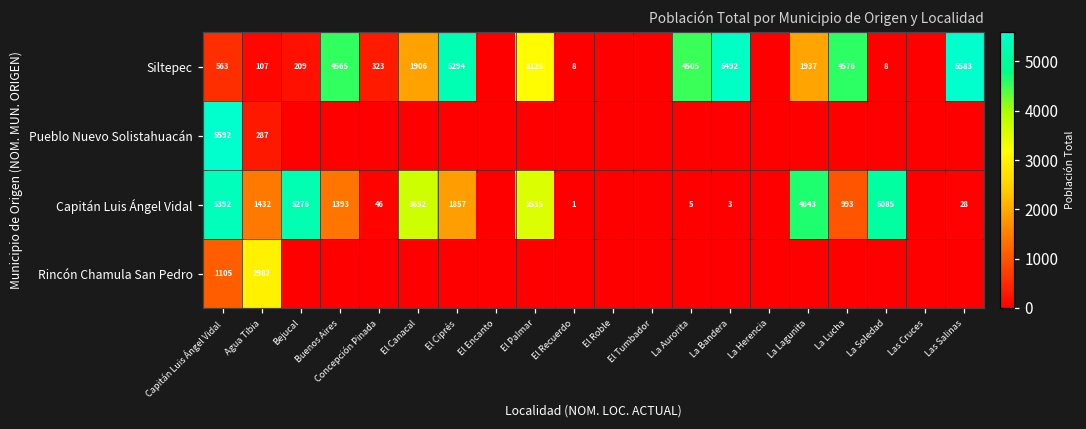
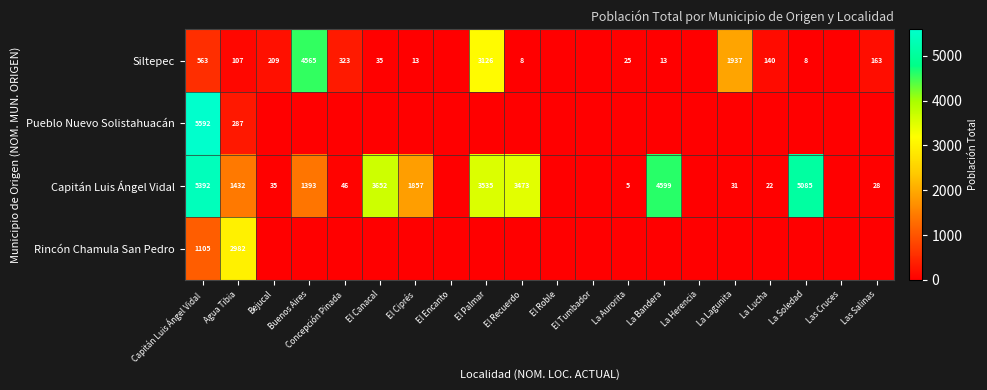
  {
    "Siltepec": {
      "Capitán Luis Ángel Vidal": 563,
      "Agua Tibia": 107,
      "Bejucal": 209,
      "Buenos Aires": 4565,
      "Concepción Pinada": 323,
-     "El Canacal": 1906,
-     "El Ciprés": 5294,
+     "El Canacal": 35,
+     "El Ciprés": 13,
      "El Palmar": 3126,
      "El Recuerdo": 8,
-     "La Aurorita": 4505,
-     "La Bandera": 5492,
+     "La Aurorita": 25,
+     "La Bandera": 13,
      "La Lagunita": 1937,
-     "La Lucha": 4576,
+     "La Lucha": 140,
      "La Soledad": 8,
-     "Las Salinas": 5583
+     "Las Salinas": 163
    },
    "Pueblo Nuevo Solistahuacán": {
      "Capitán Luis Ángel Vidal": 5592,
      "Agua Tibia": 287
    },
    "Capitán Luis Ángel Vidal": {
      "Capitán Luis Ángel Vidal": 5392,
      "Agua Tibia": 1432,
-     "Bejucal": 5276,
+     "Bejucal": 35,
      "Buenos Aires": 1393,
      "Concepción Pinada": 46,
      "El Canacal": 3652,
      "El Ciprés": 1857,
      "El Palmar": 3535,
-     "El Recuerdo": 1,
+     "El Recuerdo": 3473,
      "La Aurorita": 5,
-     "La Bandera": 3,
-     "La Lagunita": 4643,
-     "La Lucha": 993,
+     "La Bandera": 4599,
+     "La Lagunita": 31,
+     "La Lucha": 22,
      "La Soledad": 5085,
      "Las Salinas": 28
    },
    "Rincón Chamula San Pedro": {
      "Capitán Luis Ángel Vidal": 1105,
      "Agua Tibia": 2982
    }
  }
